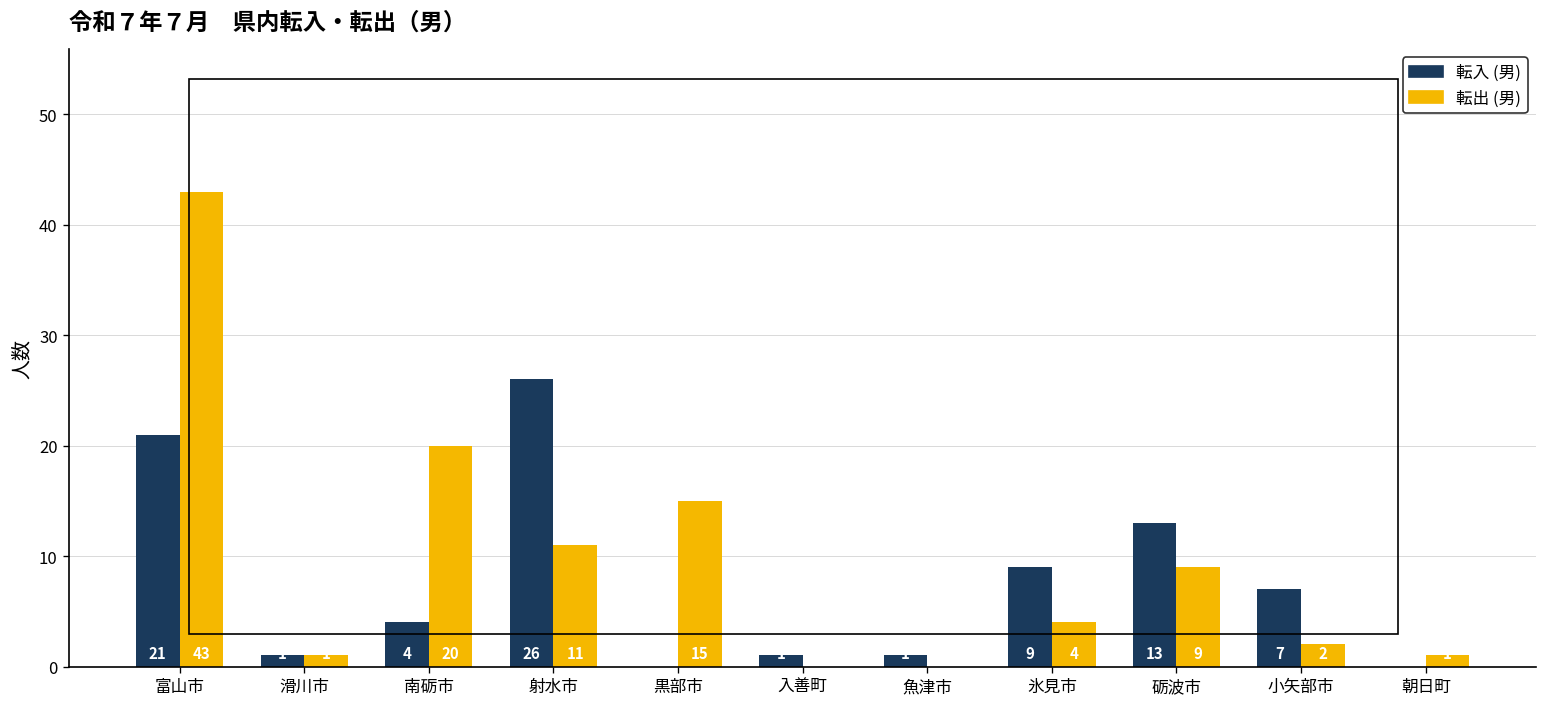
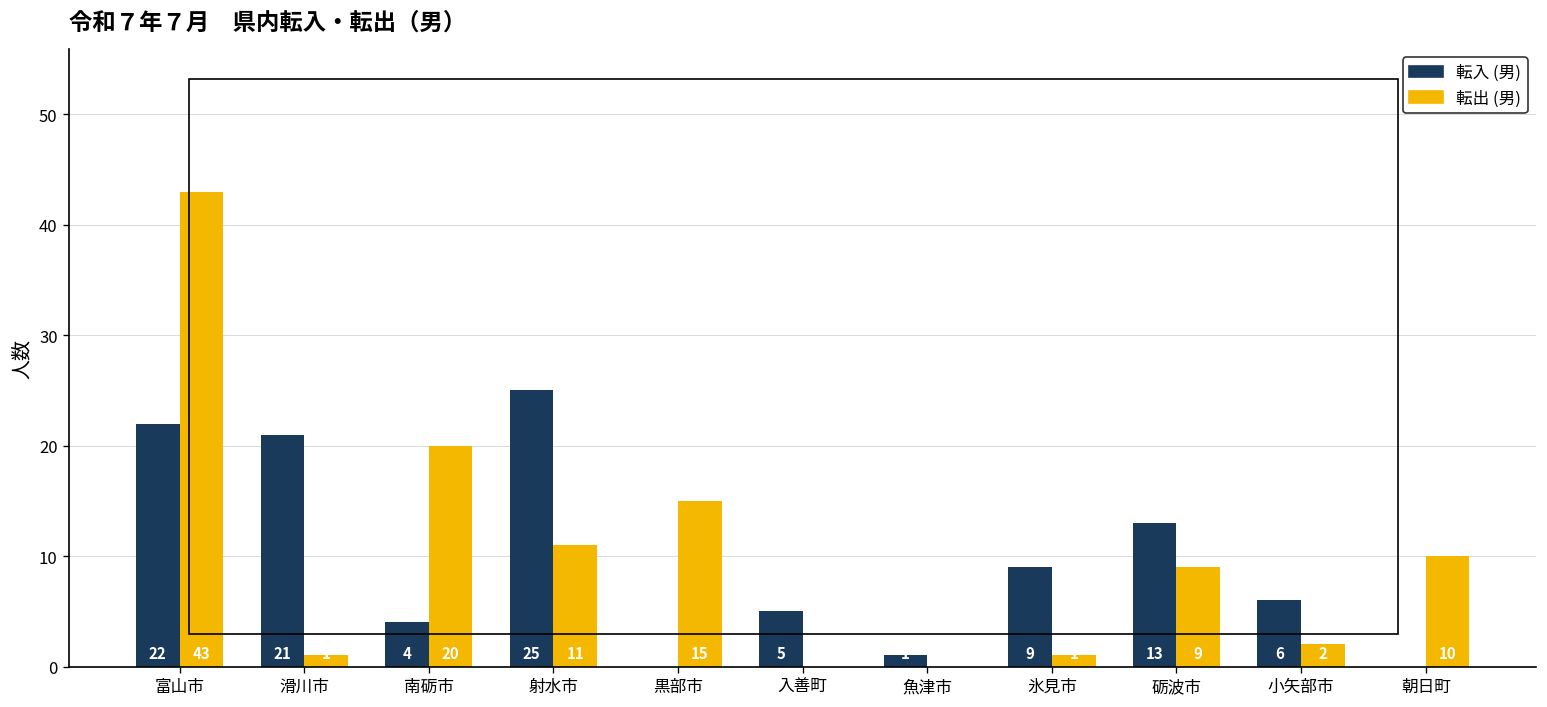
  {
    "転入 (男)": {
-     "富山市": 21,
-     "滑川市": 1,
+     "富山市": 22,
+     "滑川市": 21,
      "南砺市": 4,
-     "射水市": 26,
-     "入善町": 1,
+     "射水市": 25,
+     "入善町": 5,
      "氷見市": 9,
      "砺波市": 13,
-     "小矢部市": 7
+     "小矢部市": 6
    },
    "転出 (男)": {
      "滑川市": 1,
      "入善町": 0,
      "魚津市": 0,
-     "氷見市": 4,
-     "朝日町": 1
+     "氷見市": 1,
+     "朝日町": 10
    }
  }
